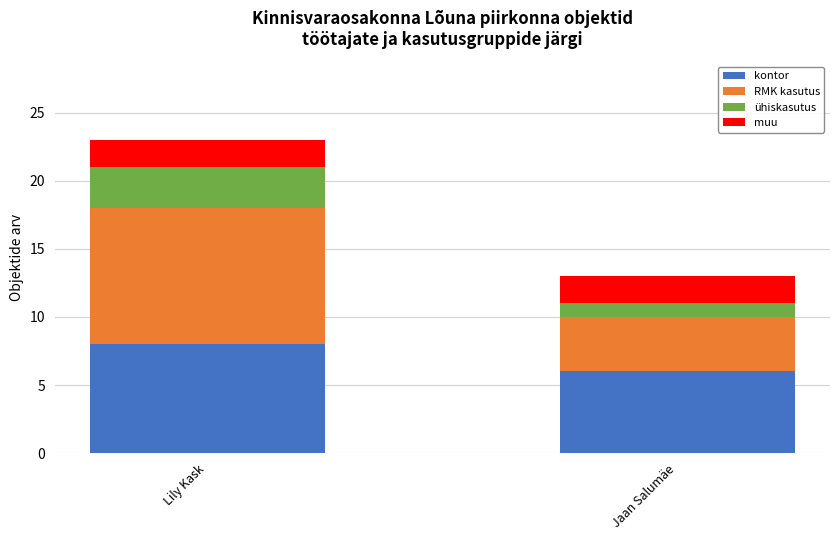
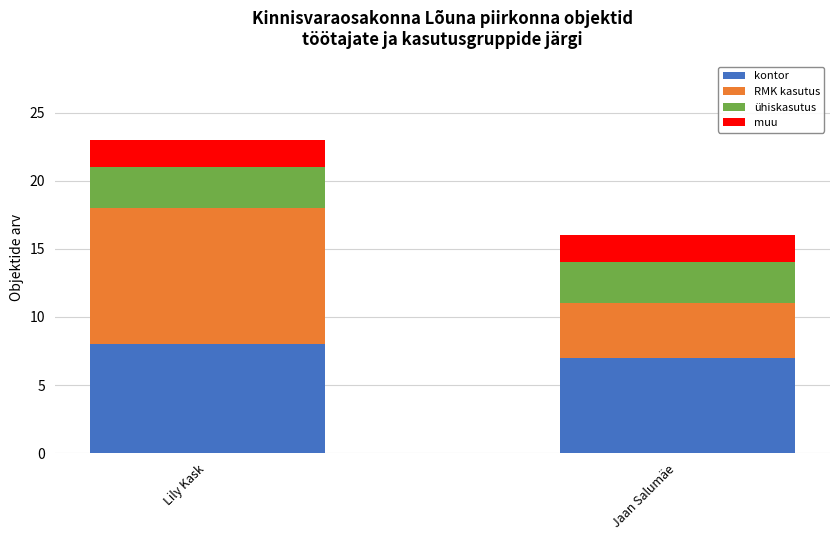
  {
    "kontor": {
      "Lily Kask": 8,
-     "Jaan Salumäe": 6
+     "Jaan Salumäe": 7
    },
    "RMK kasutus": {
      "Lily Kask": 10,
      "Jaan Salumäe": 4
    },
    "ühiskasutus": {
      "Lily Kask": 3,
-     "Jaan Salumäe": 1
+     "Jaan Salumäe": 3
    },
    "muu": {
      "Lily Kask": 2,
      "Jaan Salumäe": 2
    }
  }
